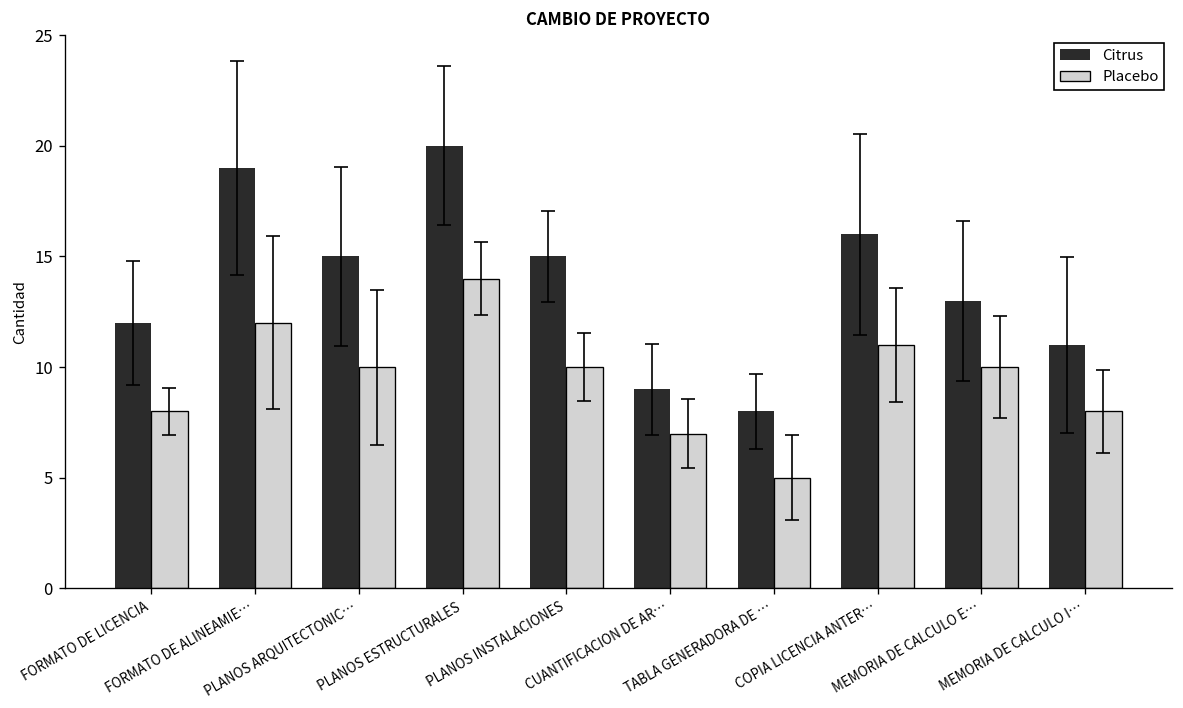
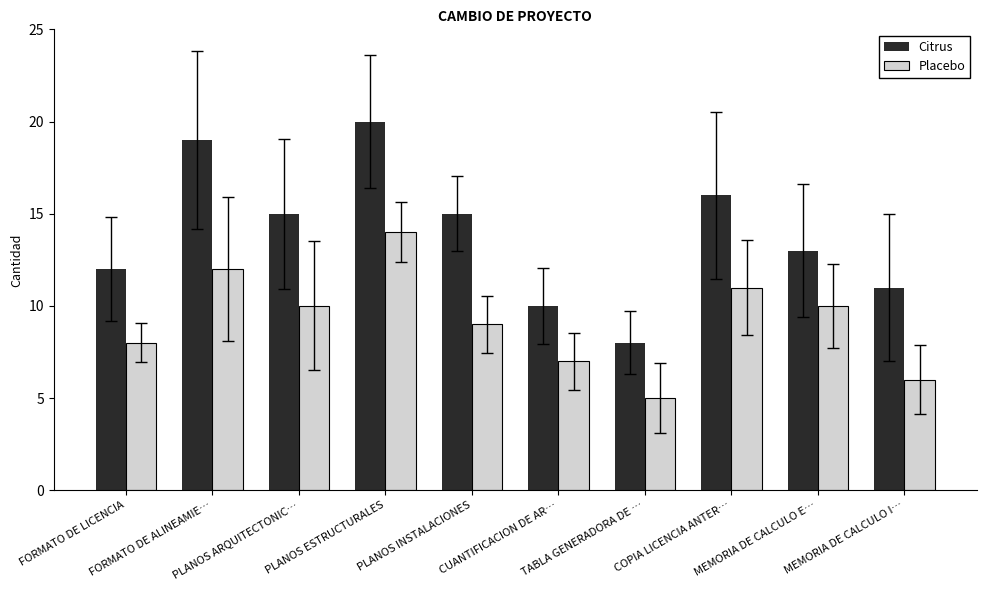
  {
    "Citrus": {
      "FORMATO DE LICENCIA": 12,
      "FORMATO DE ALINEAMIE…": 19,
      "PLANOS ARQUITECTONIC…": 15,
      "PLANOS ESTRUCTURALES": 20,
      "PLANOS INSTALACIONES": 15,
-     "CUANTIFICACION DE AR…": 9,
+     "CUANTIFICACION DE AR…": 10,
      "TABLA GENERADORA DE …": 8,
      "COPIA LICENCIA ANTER…": 16,
      "MEMORIA DE CALCULO E…": 13,
      "MEMORIA DE CALCULO I…": 11
    },
    "Placebo": {
      "FORMATO DE LICENCIA": 8,
      "FORMATO DE ALINEAMIE…": 12,
      "PLANOS ARQUITECTONIC…": 10,
      "PLANOS ESTRUCTURALES": 14,
-     "PLANOS INSTALACIONES": 10,
+     "PLANOS INSTALACIONES": 9,
      "CUANTIFICACION DE AR…": 7,
      "TABLA GENERADORA DE …": 5,
      "COPIA LICENCIA ANTER…": 11,
      "MEMORIA DE CALCULO E…": 10,
-     "MEMORIA DE CALCULO I…": 8
+     "MEMORIA DE CALCULO I…": 6
    }
  }
